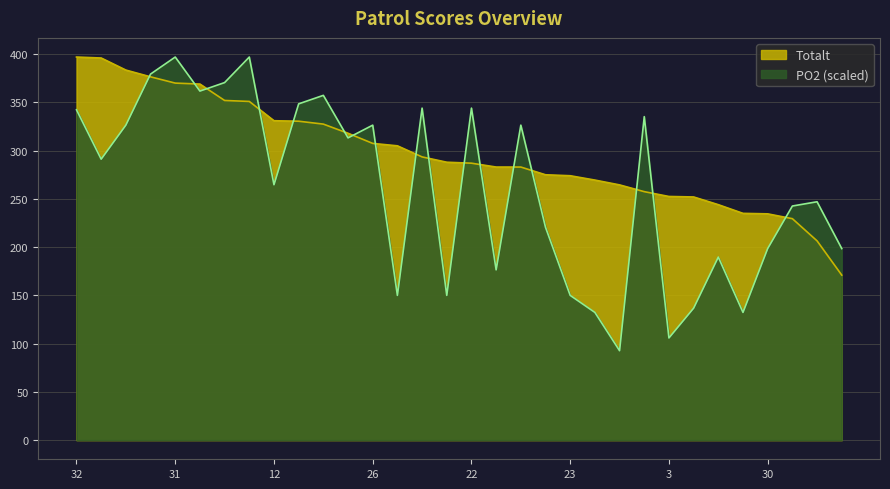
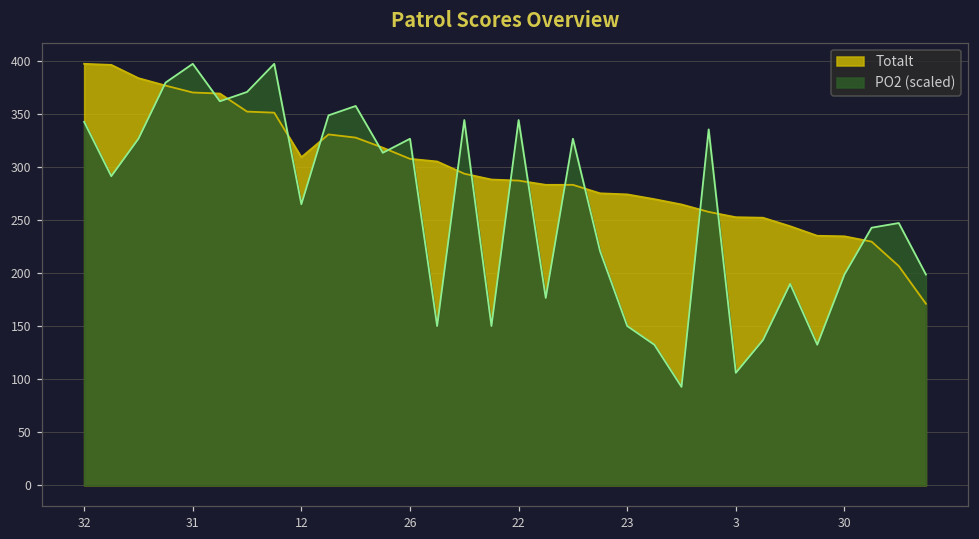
  {
    "Totalt": {
      "32": 400,
-     "12": 330
+     "12": 310
    },
    "PO2 (scaled)": {
      "32": 340,
      "12": 260
    }
  }
